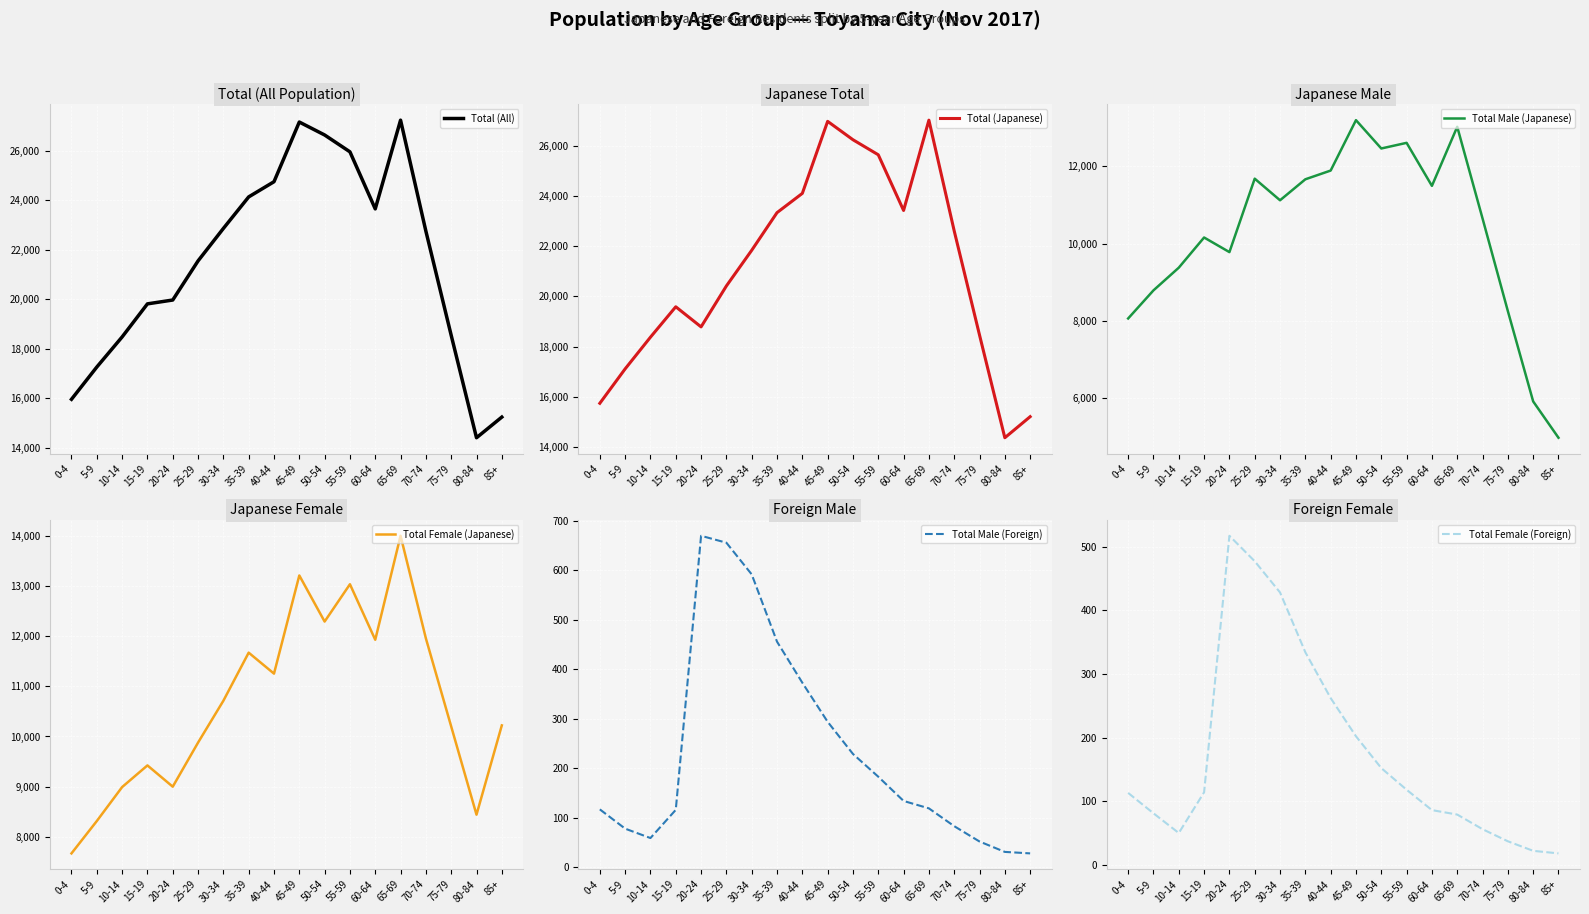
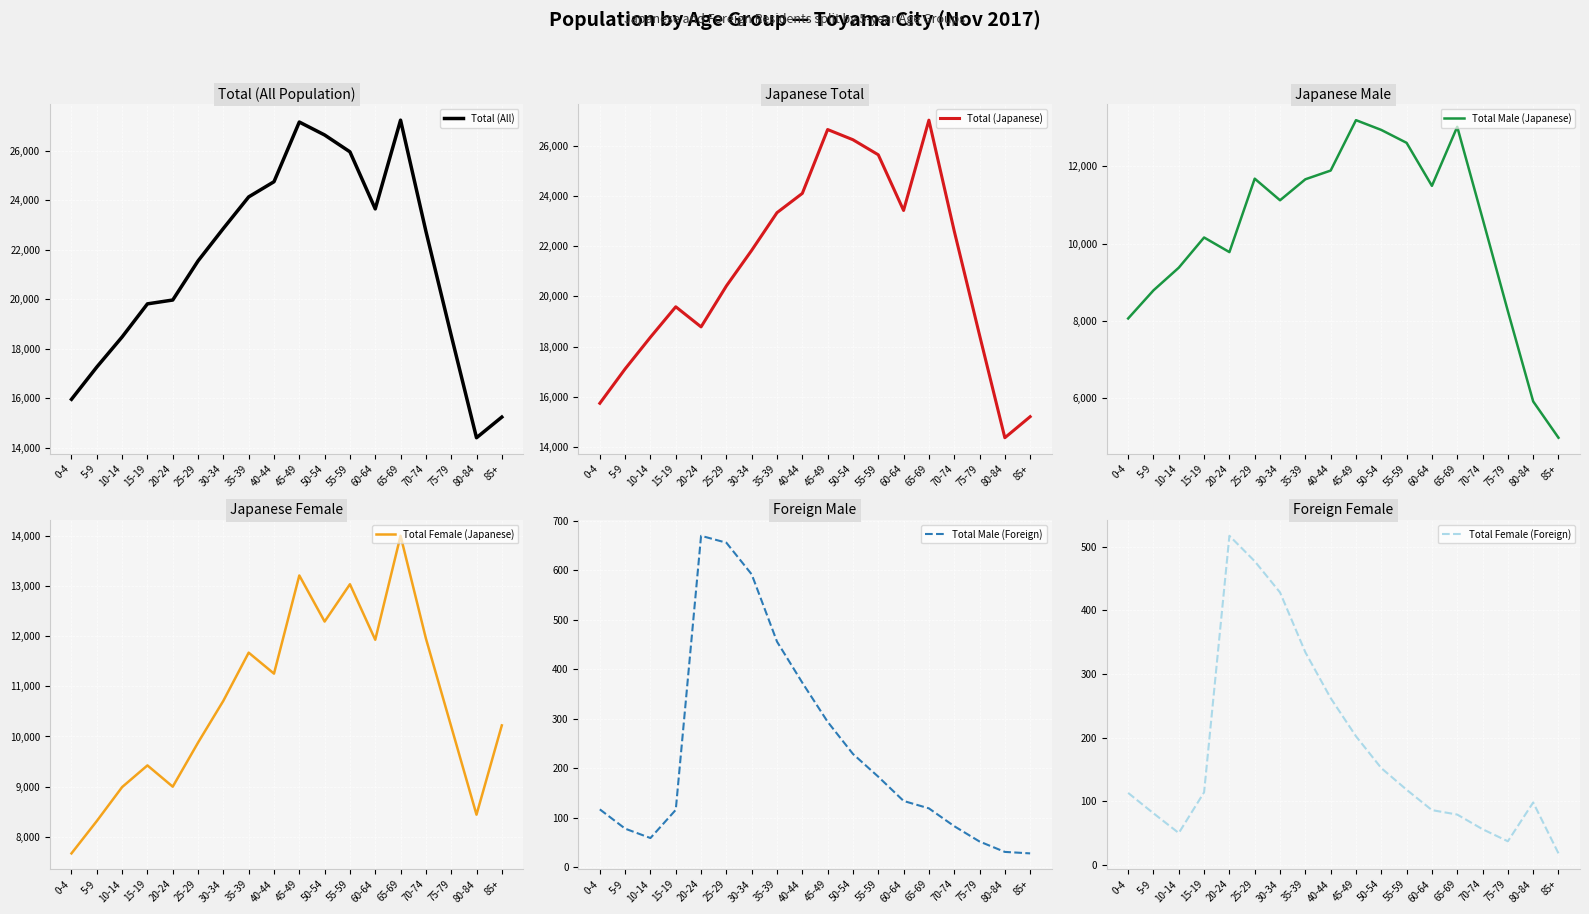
  {
    "Total (All Population)": {
      "0-4": "16,000",
      "5-9": "17,300",
      "10-14": "18,500",
      "15-19": "19,800",
      "20-24": "20,000",
      "25-29": "21,500",
      "30-34": "22,900",
      "35-39": "24,100",
      "40-44": "24,700",
      "45-49": "27,100",
      "50-54": "26,600",
      "55-59": "25,900",
      "60-64": "23,600",
      "65-69": "27,200",
      "70-74": "22,700",
      "75-79": "18,500",
      "80-84": "14,400",
      "85+": "15,200"
    },
    "Japanese Total": {
      "0-4": "15,700",
      "5-9": "17,100",
      "10-14": "18,400",
      "15-19": "19,600",
      "20-24": "18,800",
      "25-29": "20,400",
      "30-34": "21,800",
      "35-39": "23,300",
      "40-44": "24,100",
-     "45-49": "27,000",
+     "45-49": "26,700",
      "50-54": "26,200",
      "55-59": "25,600",
      "60-64": "23,400",
      "65-69": "27,000",
      "70-74": "22,600",
      "75-79": "18,500",
      "80-84": "14,400",
      "85+": "15,200"
    },
    "Japanese Male": {
      "0-4": "8,100",
      "5-9": "8,800",
      "10-14": "9,400",
      "15-19": "10,200",
      "20-24": "9,800",
      "25-29": "11,700",
      "30-34": "11,100",
      "35-39": "11,700",
      "40-44": "11,900",
      "45-49": "13,200",
-     "50-54": "12,500",
+     "50-54": "12,900",
      "55-59": "12,600",
      "60-64": "11,500",
      "70-74": "10,700",
      "75-79": "8,300",
      "80-84": "5,900",
      "85+": "5,000"
    },
    "Japanese Female": {
      "0-4": "7,700",
      "5-9": "8,300",
      "10-14": "9,000",
      "15-19": "9,400",
      "20-24": "9,000",
      "25-29": "9,900",
      "30-34": "10,700",
      "35-39": "11,700",
      "40-44": "11,300",
      "45-49": "13,200",
      "50-54": "12,300",
      "55-59": "13,000",
      "60-64": "11,900",
      "70-74": "12,000",
      "75-79": "10,200",
      "80-84": "8,400",
      "85+": "10,200"
    },
    "Foreign Male": {
      "0-4": "120",
      "5-9": "80",
      "10-14": "60",
      "15-19": "120",
      "20-24": "670",
      "25-29": "660",
      "30-34": "590",
      "35-39": "460",
      "40-44": "370",
      "45-49": "290",
      "50-54": "230",
      "55-59": "180",
      "60-64": "130",
      "65-69": "120",
      "70-74": "80",
      "75-79": "50",
      "80-84": "30",
      "85+": "30"
    },
    "Foreign Female": {
      "0-4": "110",
      "5-9": "80",
      "10-14": "50",
      "15-19": "110",
      "20-24": "520",
      "25-29": "480",
      "30-34": "430",
      "35-39": "330",
      "40-44": "260",
      "45-49": "200",
      "50-54": "150",
      "55-59": "120",
      "60-64": "90",
      "65-69": "80",
      "70-74": "60",
      "75-79": "40",
-     "80-84": "20",
+     "80-84": "100",
      "85+": "20"
    }
  }
